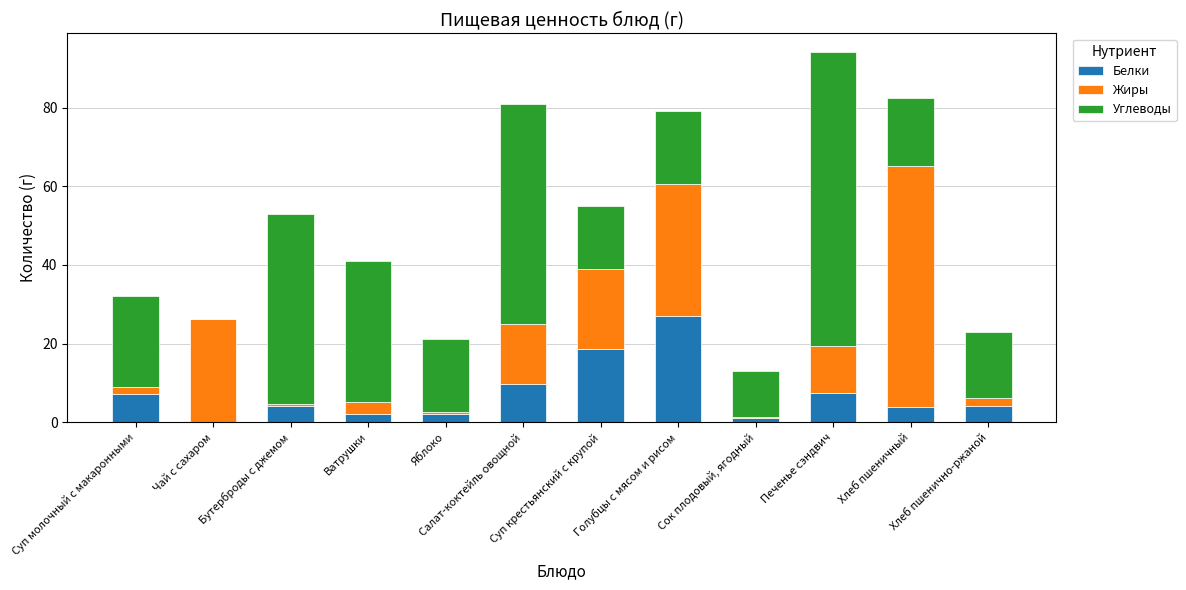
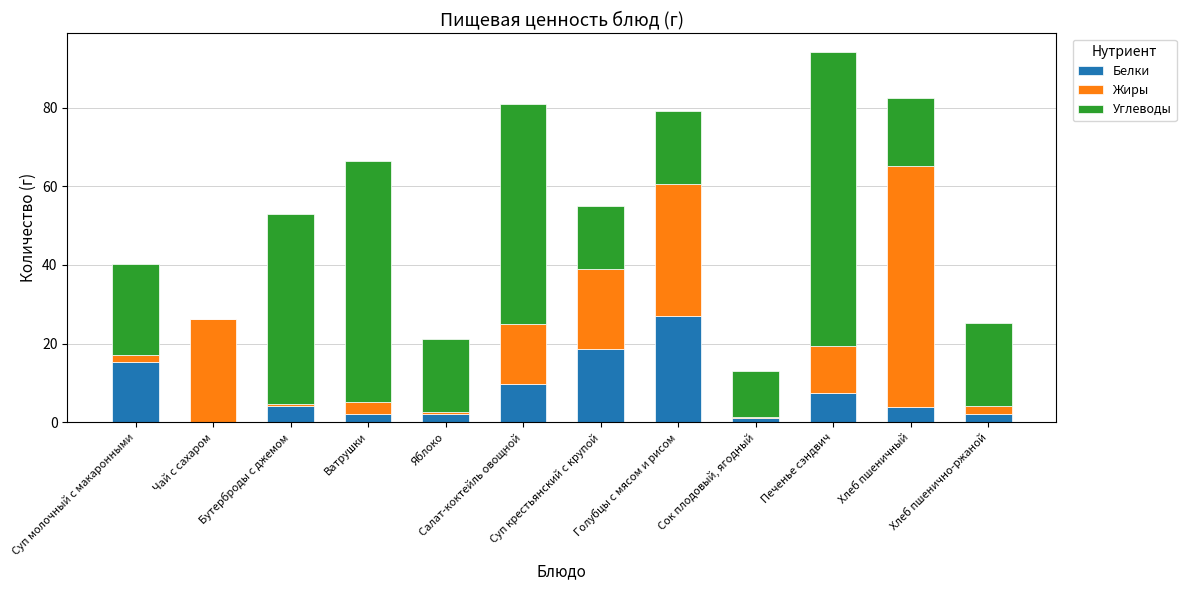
  {
    "Белки": {
-     "Суп молочный с макаронными": 7,
+     "Суп молочный с макаронными": 15,
      "Бутерброды с джемом": 4,
      "Ватрушки": 2,
      "Яблоко": 2,
      "Салат-коктейль овощной": 10,
      "Суп крестьянский с крупой": 19,
      "Голубцы с мясом и рисом": 27,
      "Сок плодовый, ягодный": 1,
      "Печенье сэндвич": 8,
      "Хлеб пшеничный": 4,
-     "Хлеб пшенично-ржаной": 4
+     "Хлеб пшенично-ржаной": 2
    },
    "Жиры": {
      "Суп молочный с макаронными": 2,
      "Чай с сахаром": 26,
      "Ватрушки": 3,
      "Салат-коктейль овощной": 15,
      "Суп крестьянский с крупой": 20,
      "Голубцы с мясом и рисом": 34,
      "Печенье сэндвич": 12,
      "Хлеб пшеничный": 61,
      "Хлеб пшенично-ржаной": 2
    },
    "Углеводы": {
      "Суп молочный с макаронными": 23,
      "Бутерброды с джемом": 48,
-     "Ватрушки": 36,
+     "Ватрушки": 61,
      "Яблоко": 19,
      "Салат-коктейль овощной": 56,
      "Суп крестьянский с крупой": 16,
      "Голубцы с мясом и рисом": 18,
      "Сок плодовый, ягодный": 12,
      "Печенье сэндвич": 75,
      "Хлеб пшеничный": 17,
-     "Хлеб пшенично-ржаной": 17
+     "Хлеб пшенично-ржаной": 21
    }
  }
